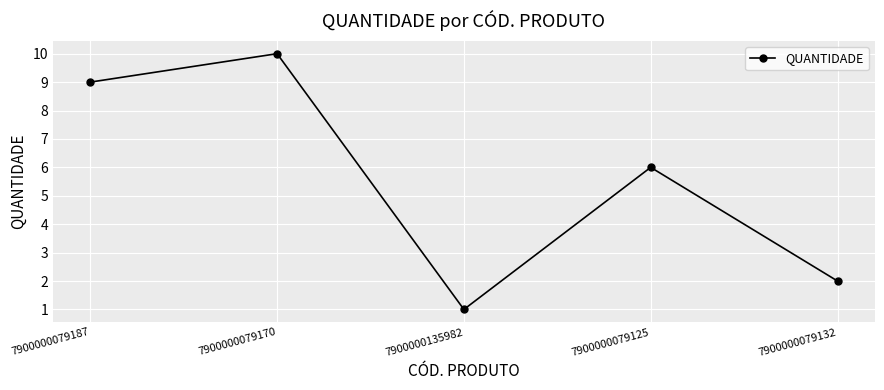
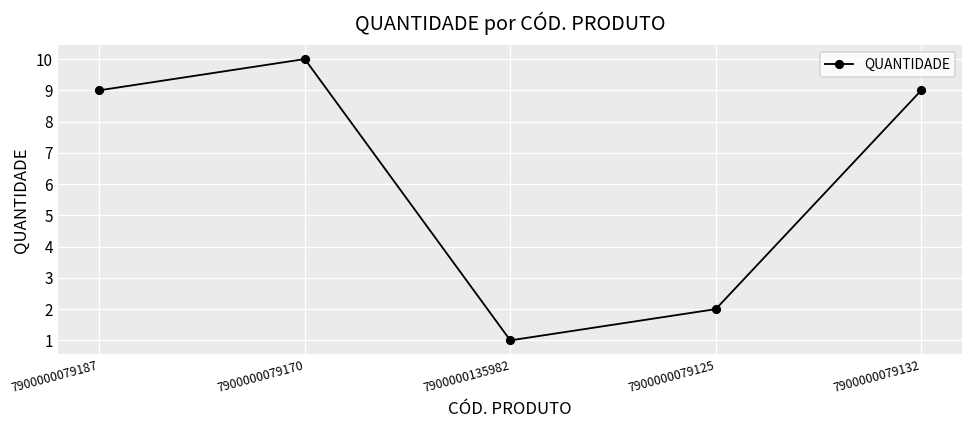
  {
    "7900000079187": 9,
    "7900000079170": 10,
    "7900000135982": 1,
-   "7900000079125": 6,
-   "7900000079132": 2
+   "7900000079125": 2,
+   "7900000079132": 9
  }
